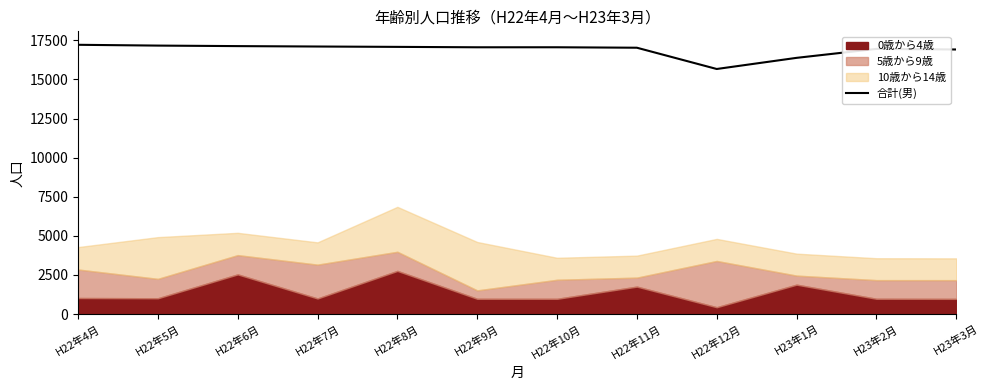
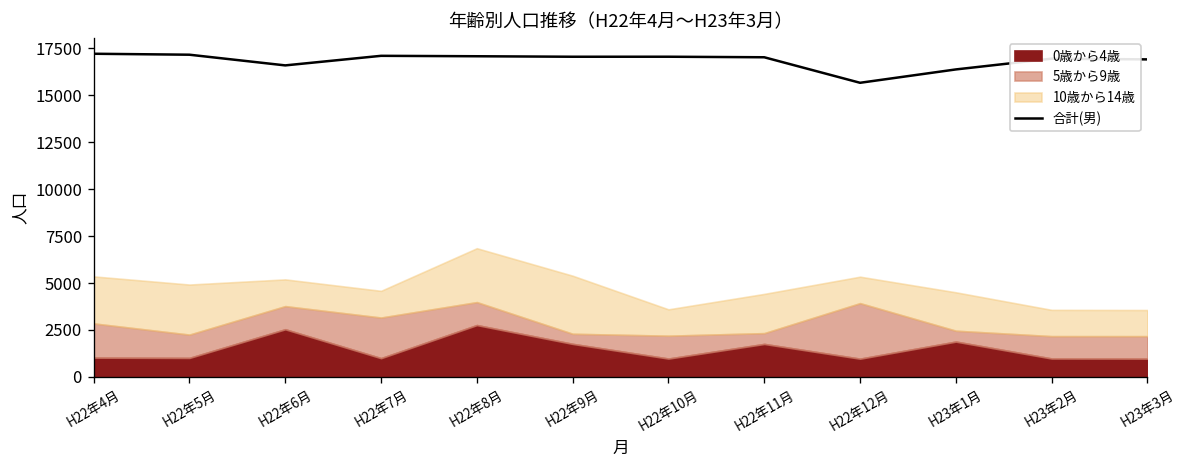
  {
    "合計(男)": {
      "H22年4月": 17200,
      "H22年5月": 17200,
-     "H22年6月": 17100,
+     "H22年6月": 16600,
      "H22年7月": 17100,
      "H22年8月": 17100,
      "H22年9月": 17100,
      "H22年10月": 17100,
      "H22年11月": 17000,
      "H22年12月": 15700,
      "H23年1月": 16400,
      "H23年3月": 16900
    },
    "0歳から4歳": {
      "H22年4月": 1000,
      "H22年5月": 1000,
      "H22年6月": 2500,
      "H22年7月": 1000,
      "H22年8月": 2800,
-     "H22年9月": 1000,
+     "H22年9月": 1800,
      "H22年10月": 1000,
      "H22年11月": 1800,
-     "H22年12月": 400,
+     "H22年12月": 1000,
      "H23年1月": 1900,
      "H23年2月": 1000,
      "H23年3月": 1000
    },
    "5歳から9歳": {
      "H22年4月": 1800,
      "H22年5月": 1200,
      "H22年6月": 1200,
      "H22年7月": 2200,
      "H22年8月": 1200,
      "H22年9月": 500,
      "H22年10月": 1200,
      "H22年11月": 600,
      "H22年12月": 3000,
      "H23年1月": 600,
      "H23年2月": 1200,
      "H23年3月": 1200
    },
    "10歳から14歳": {
-     "H22年4月": 1400,
+     "H22年4月": 2500,
      "H22年5月": 2700,
      "H22年6月": 1400,
      "H22年7月": 1400,
      "H22年8月": 2900,
      "H22年9月": 3100,
      "H22年10月": 1400,
-     "H22年11月": 1400,
+     "H22年11月": 2100,
      "H22年12月": 1400,
-     "H23年1月": 1400,
+     "H23年1月": 2000,
      "H23年2月": 1400,
      "H23年3月": 1400
    }
  }
